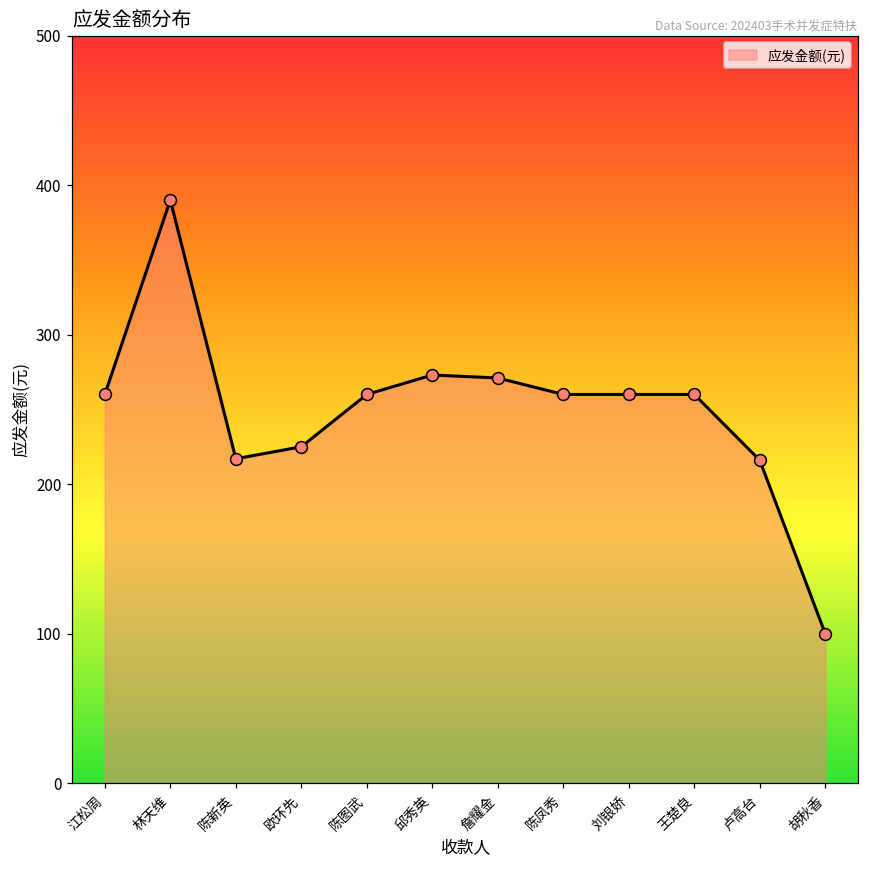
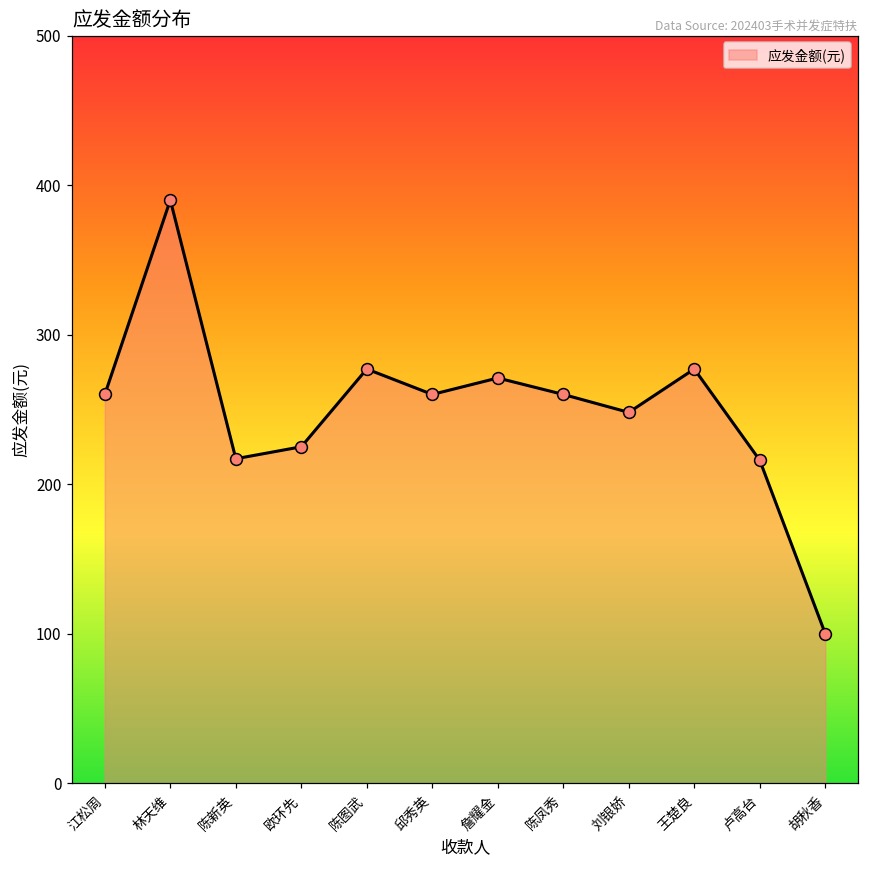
  {
    "江松周": 260,
    "林天维": 390,
    "陈新英": 217,
    "欧环先": 225,
-   "陈图武": 260,
-   "邱秀英": 273,
+   "陈图武": 277,
+   "邱秀英": 260,
    "詹耀金": 271,
    "陈凤秀": 260,
-   "刘银娇": 260,
-   "王楚良": 260,
+   "刘银娇": 248,
+   "王楚良": 277,
    "卢高台": 216,
    "胡秋香": 100
  }
